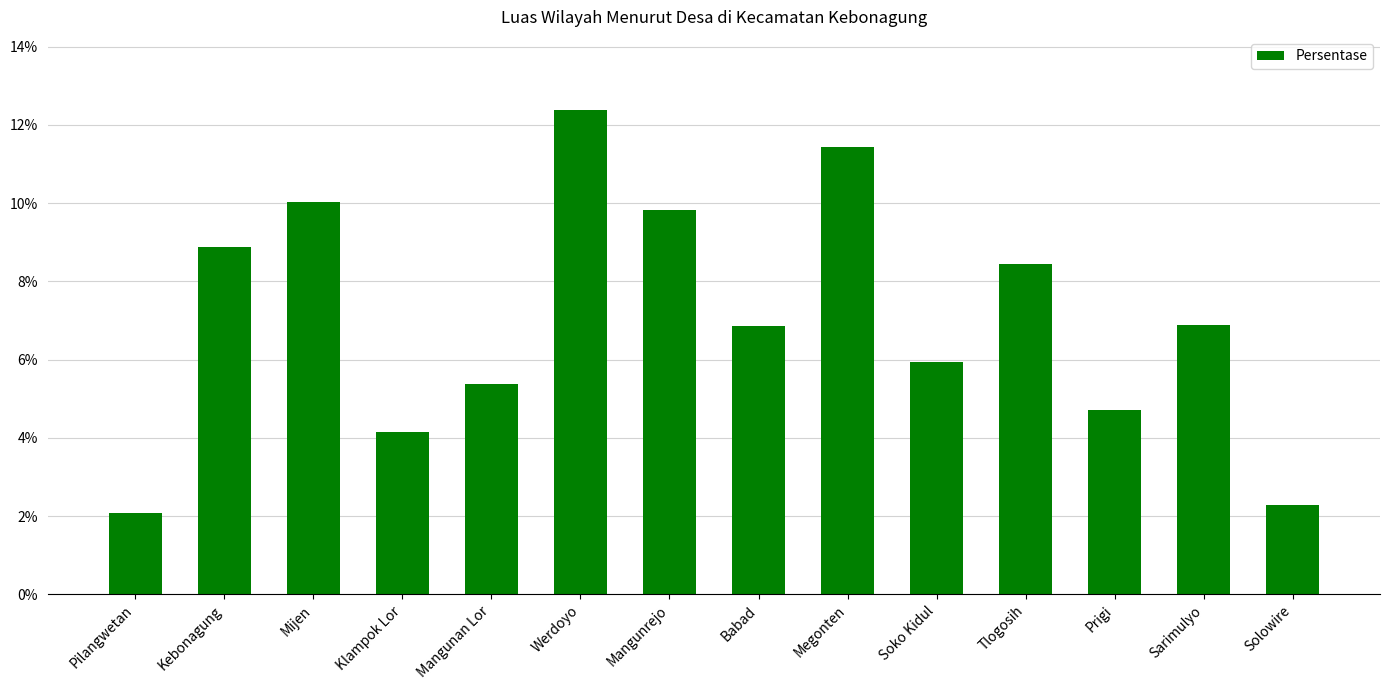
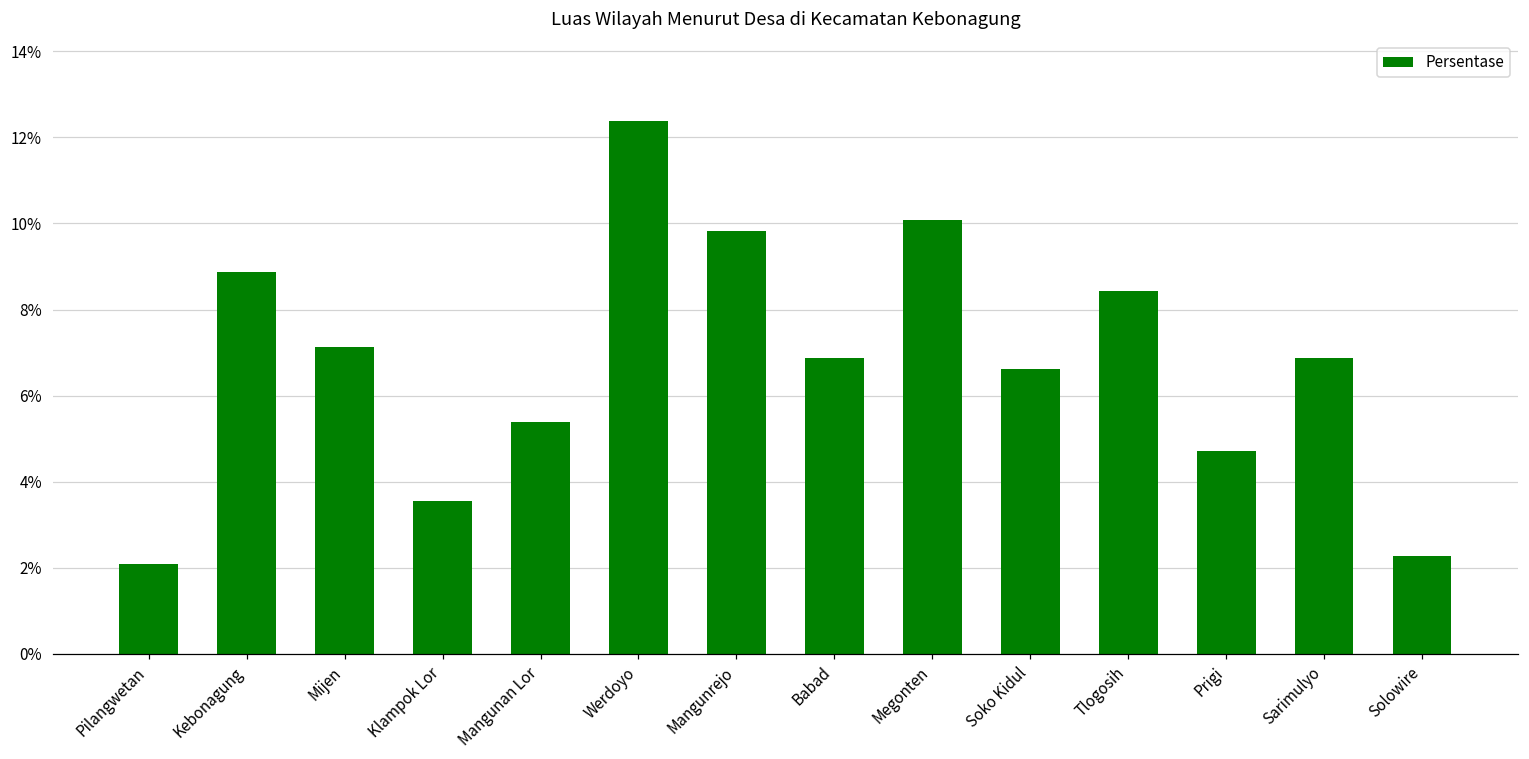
  {
    "Pilangwetan": "2.1%",
    "Kebonagung": "8.9%",
-   "Mijen": "10.0%",
-   "Klampok Lor": "4.1%",
+   "Mijen": "7.1%",
+   "Klampok Lor": "3.6%",
    "Mangunan Lor": "5.4%",
    "Werdoyo": "12.4%",
    "Mangunrejo": "9.8%",
    "Babad": "6.9%",
-   "Megonten": "11.4%",
-   "Soko Kidul": "5.9%",
+   "Megonten": "10.1%",
+   "Soko Kidul": "6.6%",
    "Tlogosih": "8.4%",
    "Prigi": "4.7%",
    "Sarimulyo": "6.9%",
    "Solowire": "2.3%"
  }
